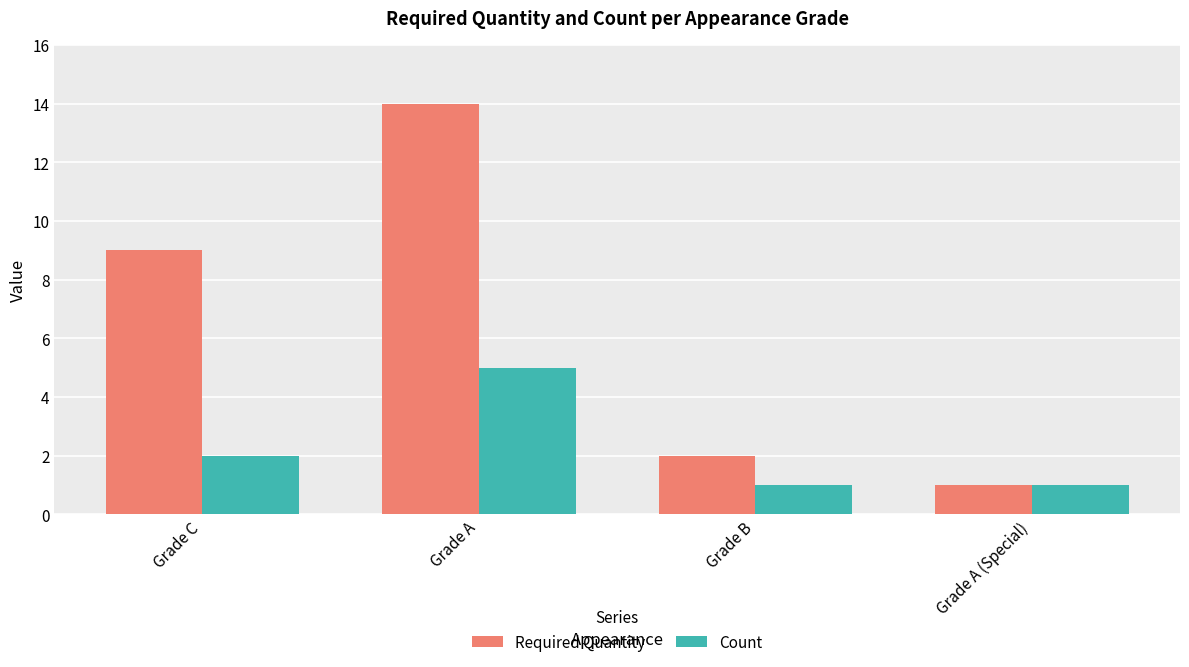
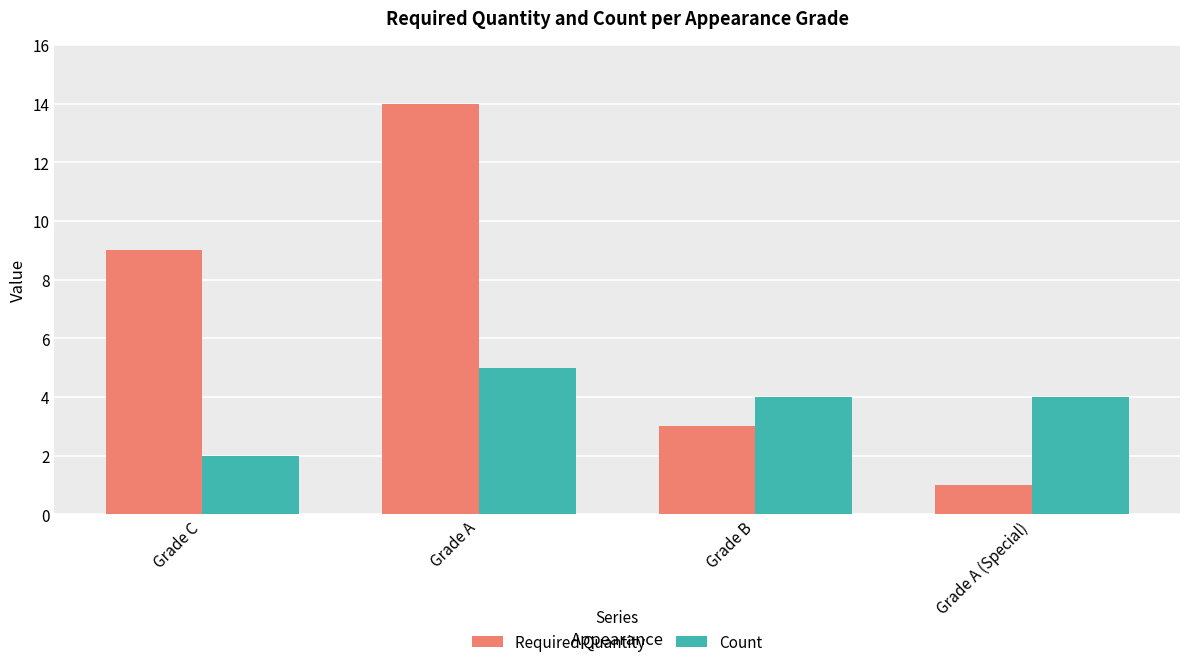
  {
    "Required Quantity": {
      "Grade C": 9,
      "Grade A": 14,
-     "Grade B": 2,
+     "Grade B": 3,
      "Grade A (Special)": 1
    },
    "Count": {
      "Grade C": 2,
      "Grade A": 5,
-     "Grade B": 1,
-     "Grade A (Special)": 1
+     "Grade B": 4,
+     "Grade A (Special)": 4
    }
  }
